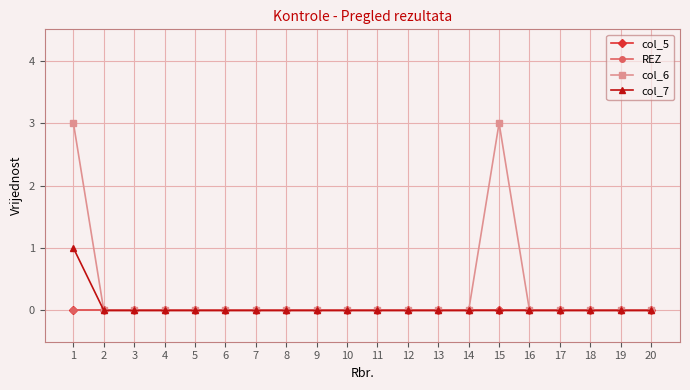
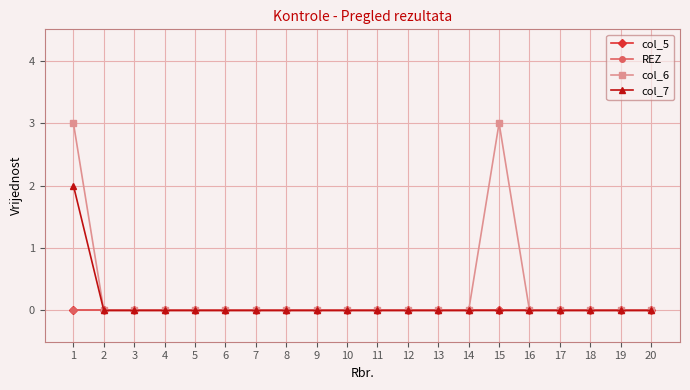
  {
    "REZ": {
      "1": 0
    },
    "col_6": {
      "1": 3,
      "15": 3
    },
    "col_7": {
-     "1": 1
+     "1": 2
    }
  }
